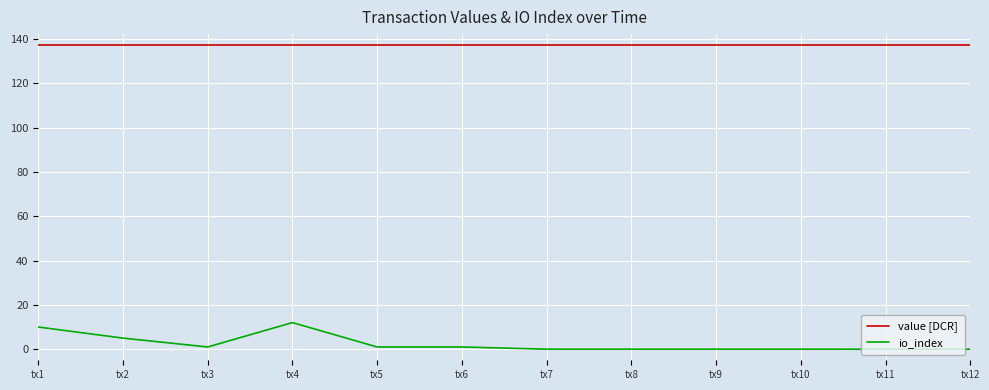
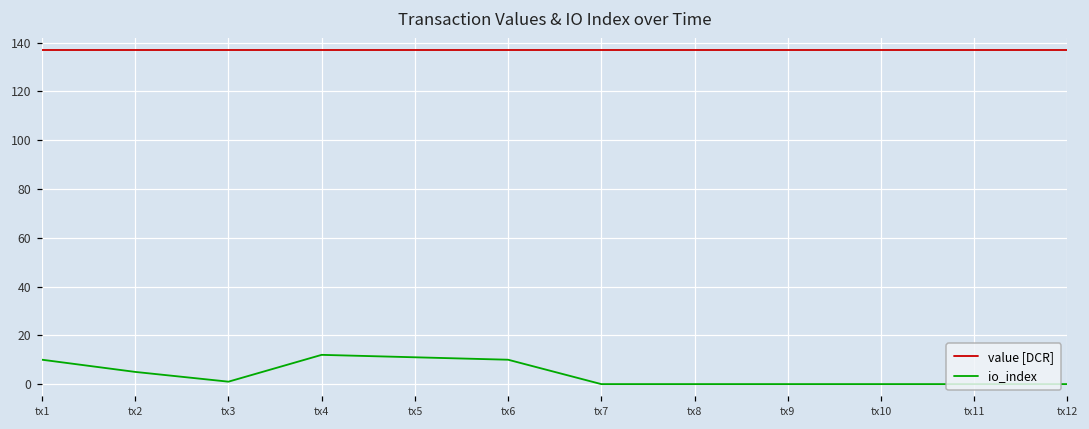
  {
    "value [DCR]": {
      "tx1": 137,
      "tx2": 137,
      "tx3": 137,
      "tx4": 137,
      "tx5": 137,
      "tx6": 137,
      "tx7": 137,
      "tx8": 137,
      "tx9": 137,
      "tx10": 137,
      "tx11": 137,
      "tx12": 137
    },
    "io_index": {
      "tx1": 10,
      "tx2": 5,
      "tx3": 1,
      "tx4": 12,
-     "tx5": 1,
-     "tx6": 1,
+     "tx5": 11,
+     "tx6": 10,
      "tx7": 0,
      "tx8": 0,
      "tx9": 0,
      "tx10": 0,
      "tx12": 0
    }
  }
